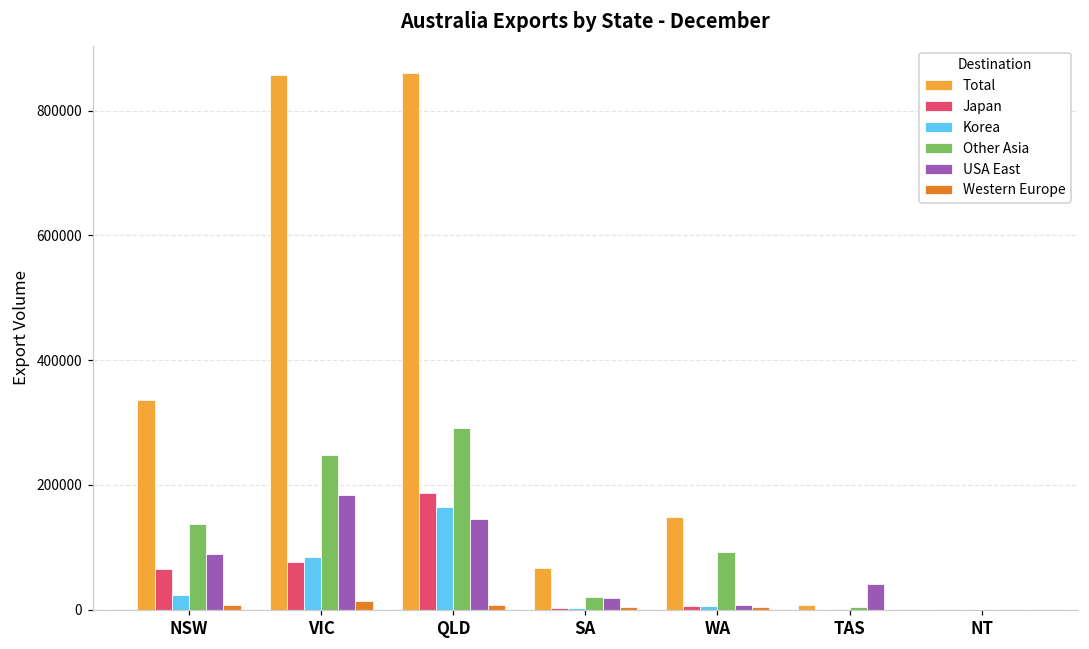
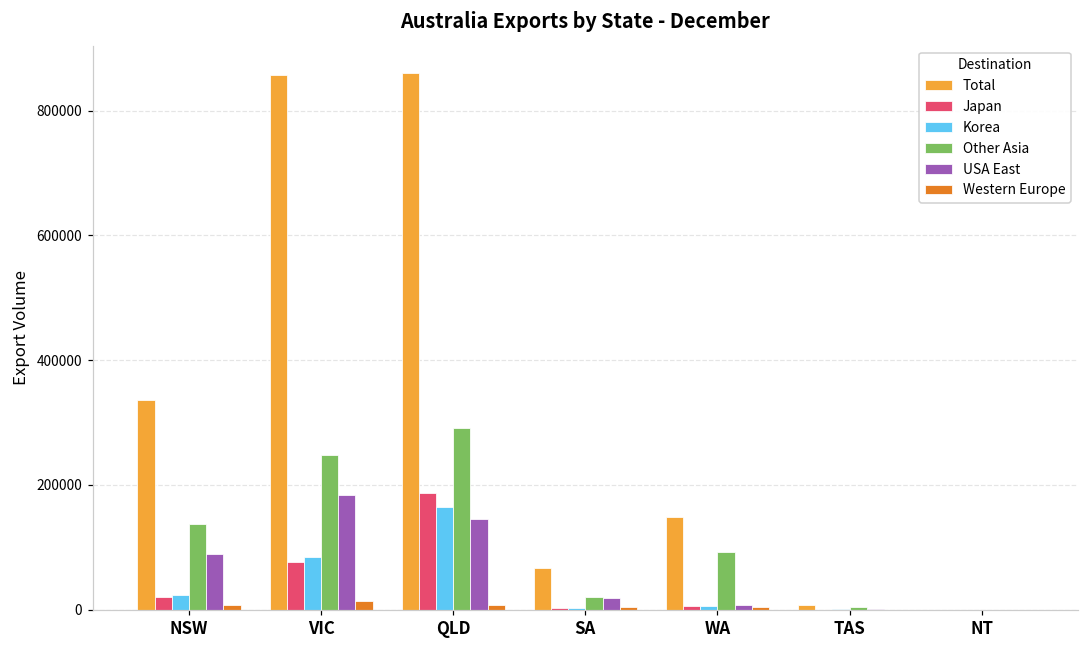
  {
    "Japan": {
-     "NSW": 70000,
+     "NSW": 20000,
      "VIC": 80000,
      "QLD": 190000,
      "WA": 10000
    },
    "Korea": {
      "NSW": 20000,
      "VIC": 80000,
      "QLD": 160000,
      "WA": 10000
    },
    "Other Asia": {
      "NSW": 140000,
      "VIC": 250000,
      "QLD": 290000,
      "SA": 20000,
      "WA": 90000,
      "TAS": 0
    },
    "USA East": {
      "NSW": 90000,
      "VIC": 180000,
      "QLD": 140000,
      "SA": 20000,
      "WA": 10000,
-     "TAS": 40000,
+     "TAS": 0,
      "NT": 0
    }
  }
